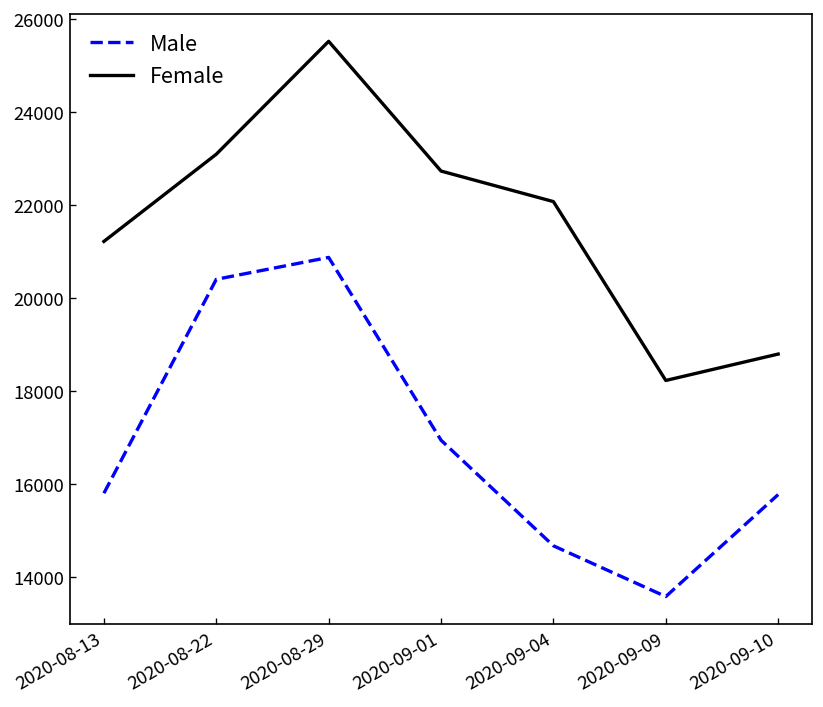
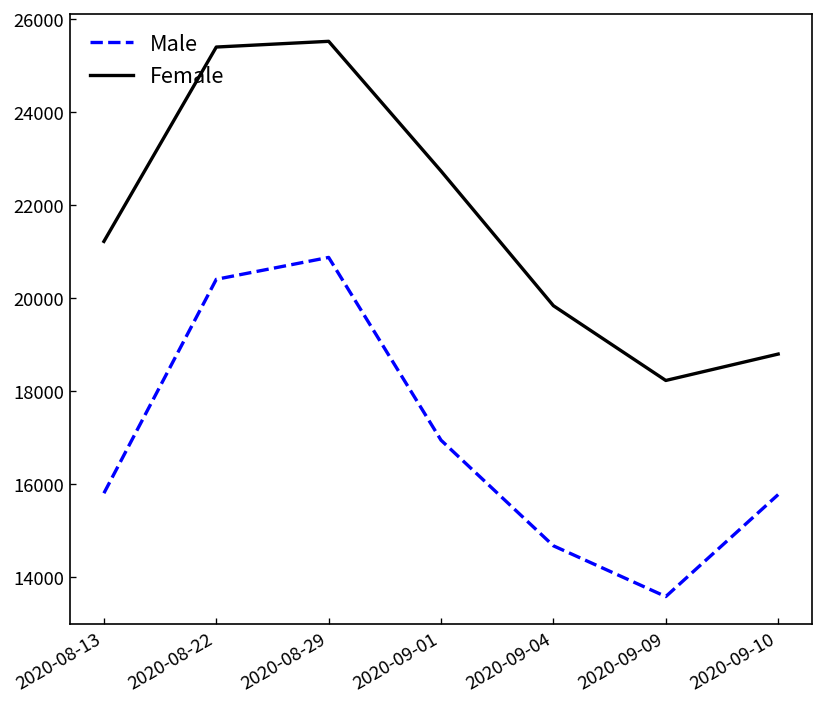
  {
    "Male": {
      "2020-08-13": 15800,
      "2020-08-22": 20400,
      "2020-08-29": 20900,
      "2020-09-01": 16900,
      "2020-09-04": 14700,
      "2020-09-09": 13600,
      "2020-09-10": 15800
    },
    "Female": {
      "2020-08-13": 21200,
-     "2020-08-22": 23100,
+     "2020-08-22": 25400,
      "2020-08-29": 25500,
      "2020-09-01": 22700,
-     "2020-09-04": 22100,
+     "2020-09-04": 19800,
      "2020-09-09": 18200,
      "2020-09-10": 18800
    }
  }
